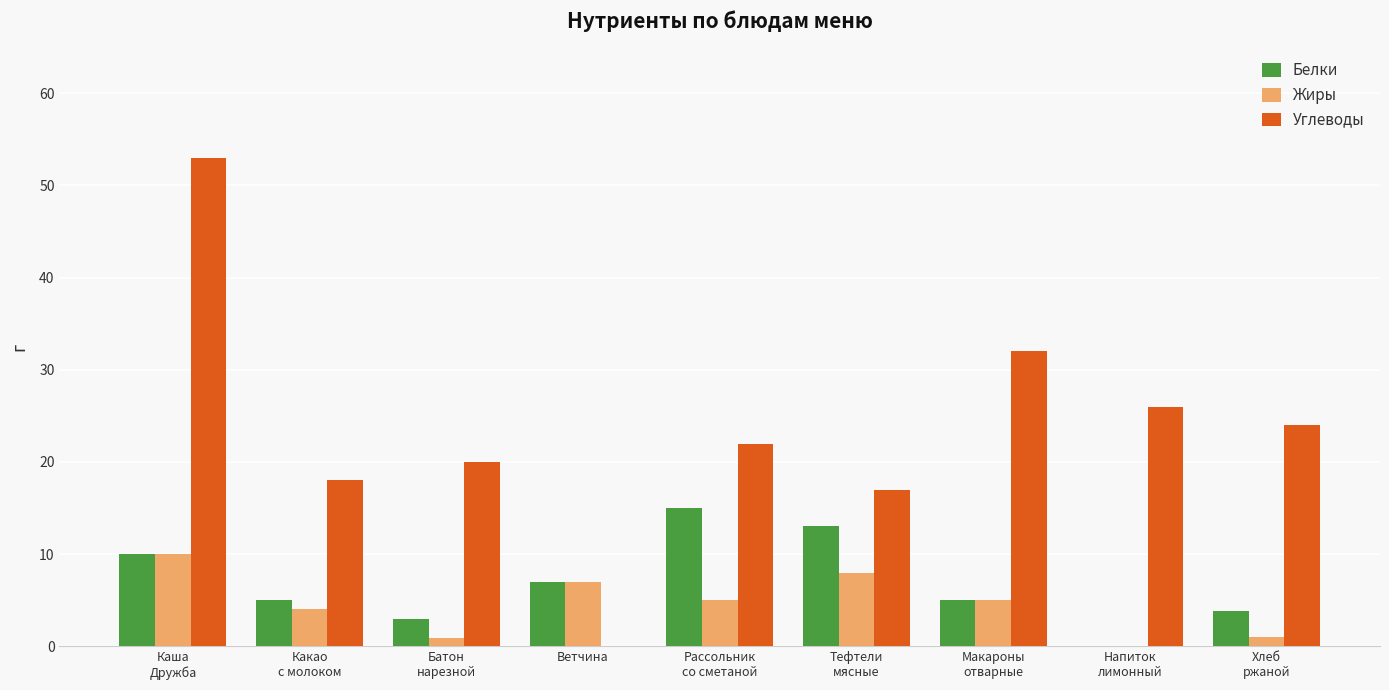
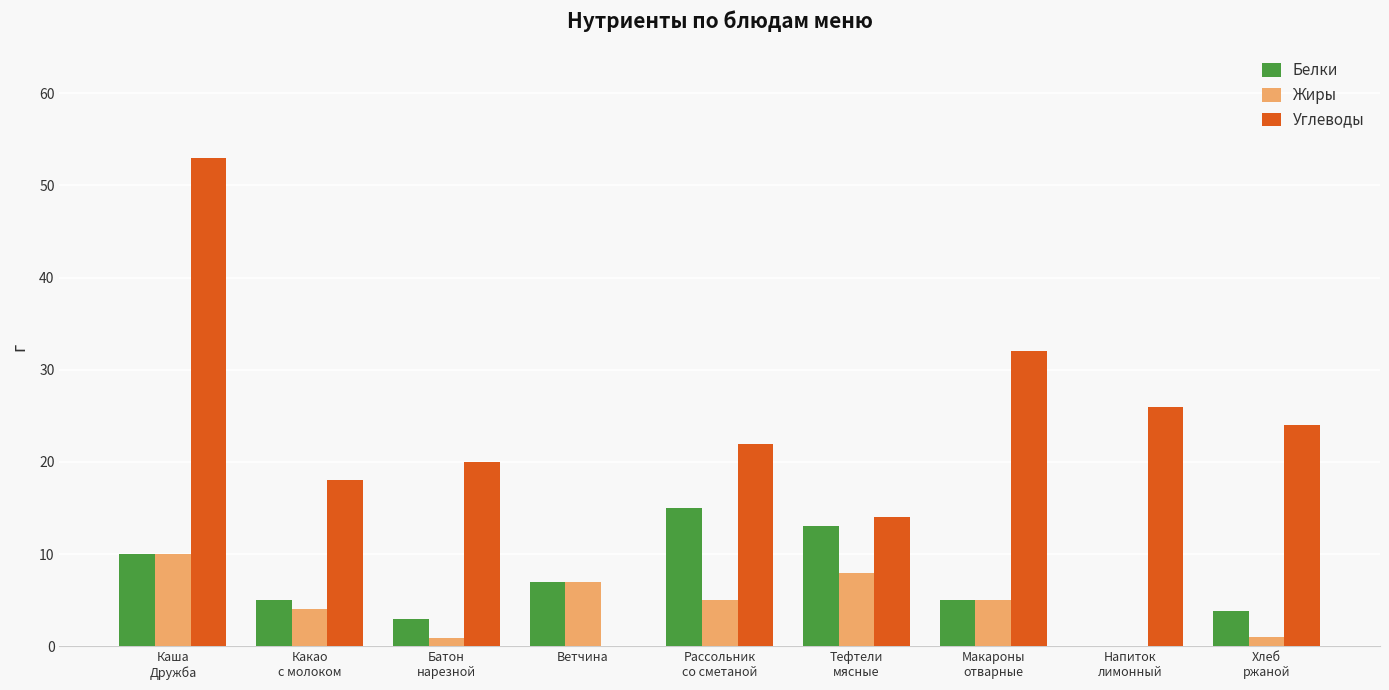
  {
    "Белки": {
      "Каша Дружба": 10,
      "Какао с молоком": 5,
      "Батон нарезной": 3,
      "Ветчина": 7,
      "Рассольник со сметаной": 15,
      "Тефтели мясные": 13,
      "Макароны отварные": 5,
      "Напиток лимонный": 0,
      "Хлеб ржаной": 4
    },
    "Жиры": {
      "Каша Дружба": 10,
      "Какао с молоком": 4,
      "Батон нарезной": 1,
      "Ветчина": 7,
      "Рассольник со сметаной": 5,
      "Тефтели мясные": 8,
      "Макароны отварные": 5,
      "Напиток лимонный": 0,
      "Хлеб ржаной": 1
    },
    "Углеводы": {
      "Каша Дружба": 53,
      "Какао с молоком": 18,
      "Батон нарезной": 20,
      "Ветчина": 0,
      "Рассольник со сметаной": 22,
-     "Тефтели мясные": 17,
+     "Тефтели мясные": 14,
      "Макароны отварные": 32,
      "Напиток лимонный": 26,
      "Хлеб ржаной": 24
    }
  }
